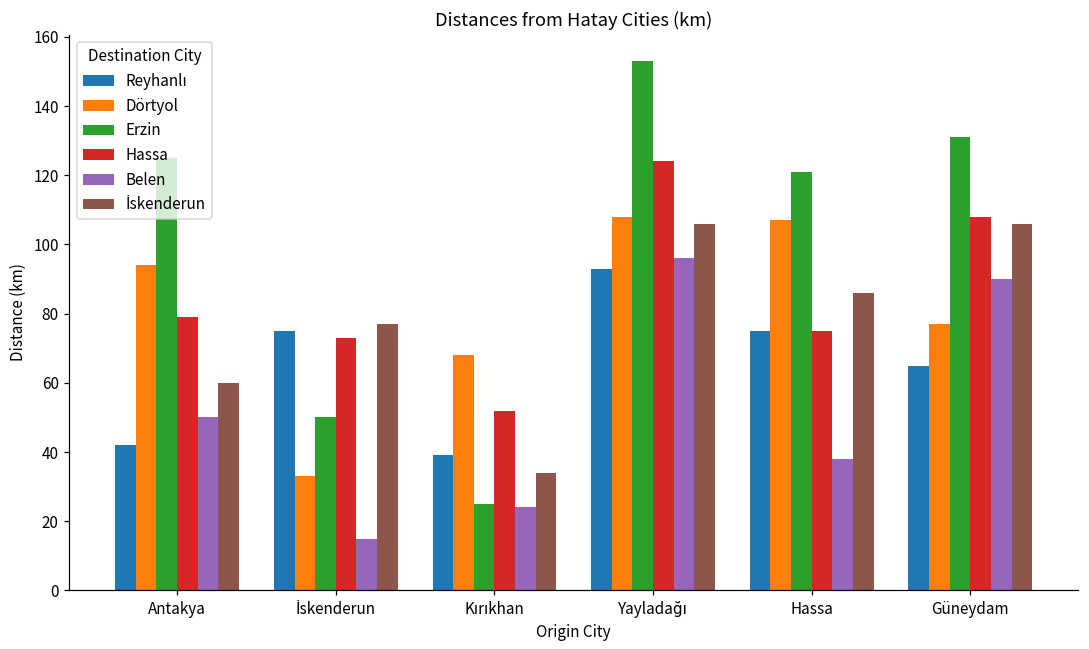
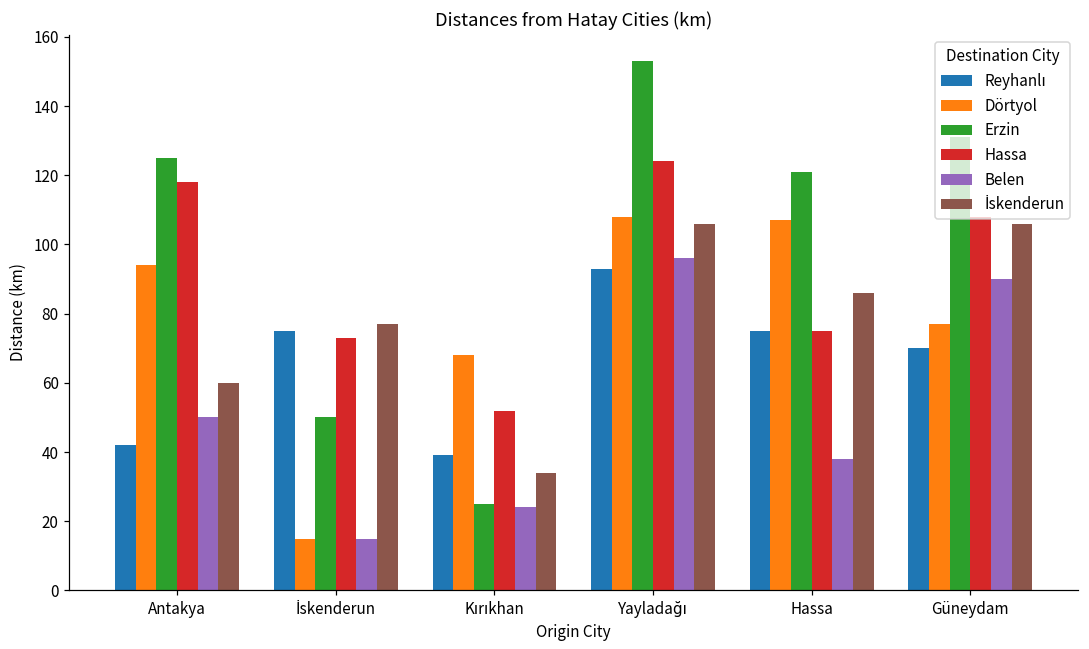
  {
    "Reyhanlı": {
      "Antakya": 42,
      "İskenderun": 75,
      "Kırıkhan": 39,
      "Yayladağı": 93,
      "Hassa": 75,
-     "Güneydam": 65
+     "Güneydam": 70
    },
    "Dörtyol": {
      "Antakya": 94,
-     "İskenderun": 33,
+     "İskenderun": 15,
      "Kırıkhan": 68,
      "Yayladağı": 108,
      "Hassa": 107,
      "Güneydam": 77
    },
    "Erzin": {
      "Antakya": 125,
      "İskenderun": 50,
      "Kırıkhan": 25,
      "Yayladağı": 153,
      "Hassa": 121
    },
    "Hassa": {
-     "Antakya": 79,
+     "Antakya": 118,
      "İskenderun": 73,
      "Kırıkhan": 52,
      "Yayladağı": 124,
      "Hassa": 75,
      "Güneydam": 108
    },
    "Belen": {
      "Antakya": 50,
      "İskenderun": 15,
      "Kırıkhan": 24,
      "Yayladağı": 96,
      "Hassa": 38,
      "Güneydam": 90
    },
    "İskenderun": {
      "Antakya": 60,
      "İskenderun": 77,
      "Kırıkhan": 34,
      "Yayladağı": 106,
      "Hassa": 86,
      "Güneydam": 106
    }
  }
